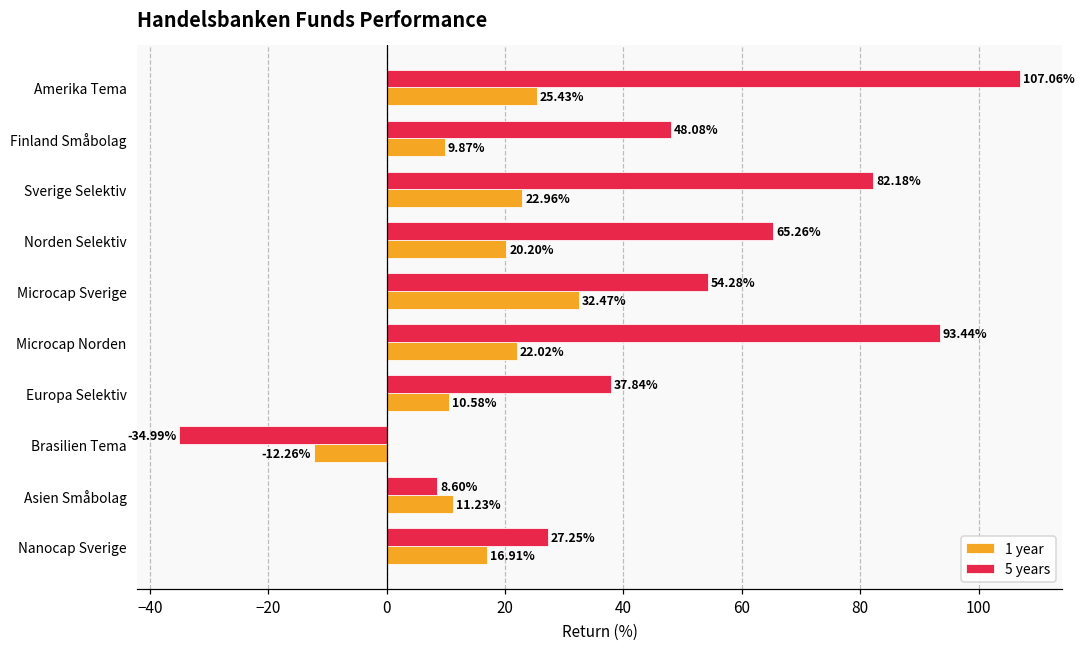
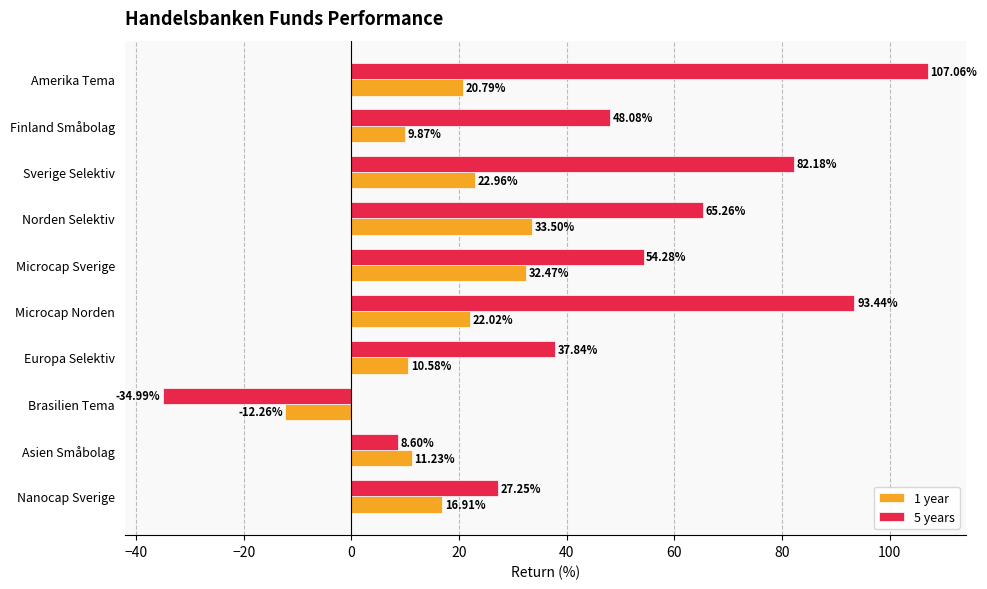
  {
    "1 year": {
-     "Amerika Tema": "25.43%",
+     "Amerika Tema": "20.79%",
      "Finland Småbolag": "9.87%",
      "Sverige Selektiv": "22.96%",
-     "Norden Selektiv": "20.20%",
+     "Norden Selektiv": "33.50%",
      "Microcap Sverige": "32.47%",
      "Microcap Norden": "22.02%",
      "Europa Selektiv": "10.58%",
      "Brasilien Tema": "-12.26%",
      "Asien Småbolag": "11.23%",
      "Nanocap Sverige": "16.91%"
    },
    "5 years": {
      "Amerika Tema": "107.06%",
      "Finland Småbolag": "48.08%",
      "Sverige Selektiv": "82.18%",
      "Norden Selektiv": "65.26%",
      "Microcap Sverige": "54.28%",
      "Microcap Norden": "93.44%",
      "Europa Selektiv": "37.84%",
      "Brasilien Tema": "-34.99%",
      "Asien Småbolag": "8.60%",
      "Nanocap Sverige": "27.25%"
    }
  }
